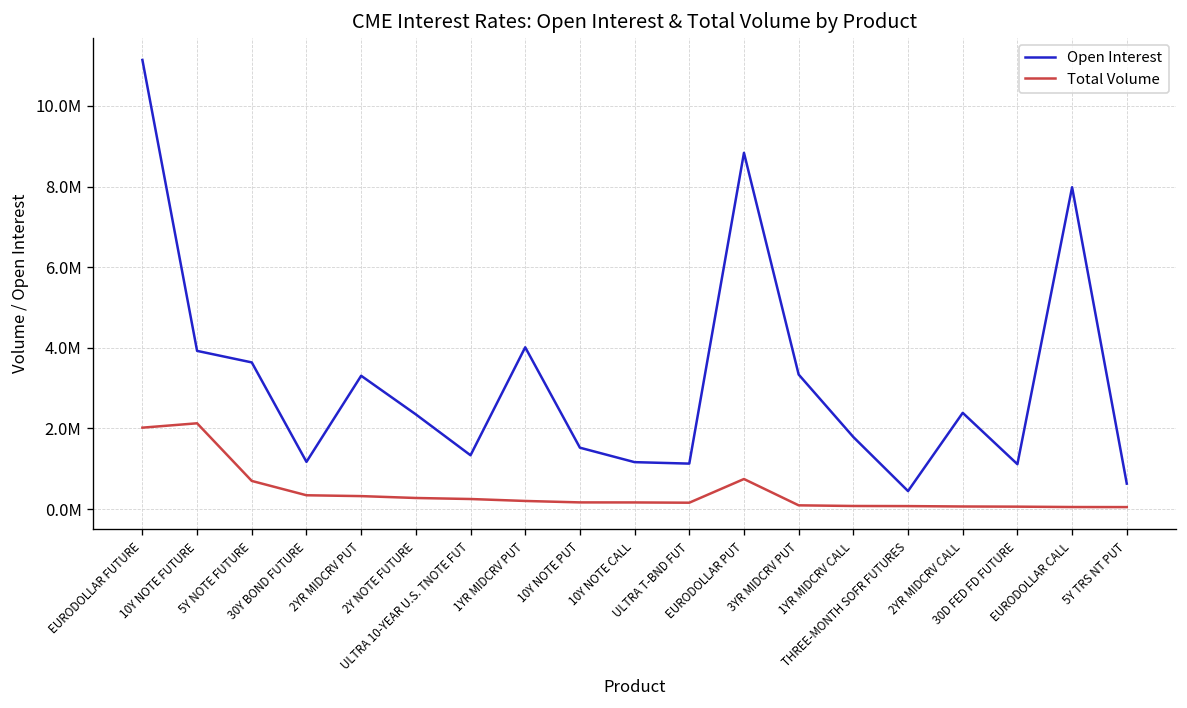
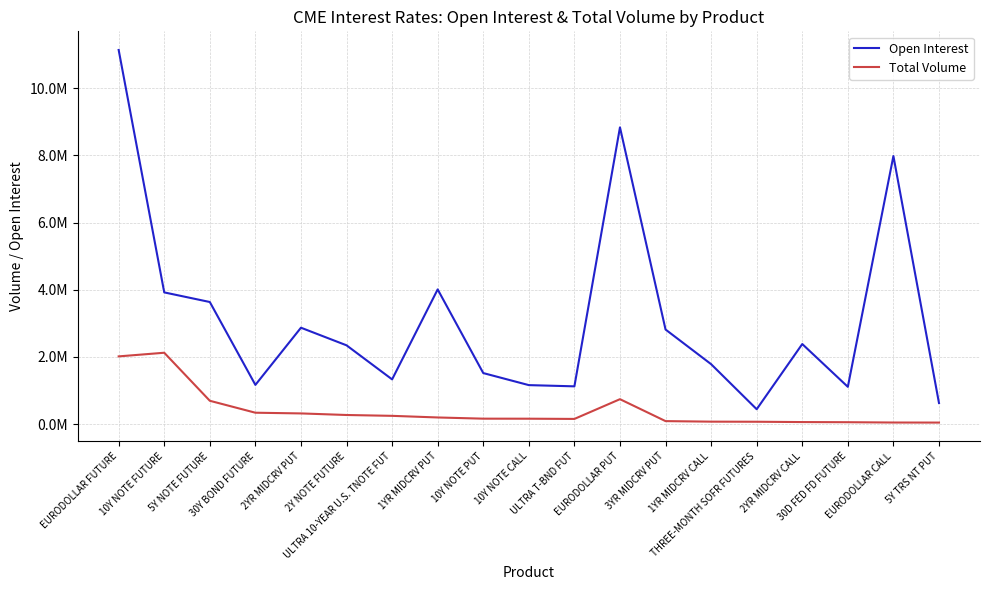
  {
    "Open Interest": {
      "EURODOLLAR FUTURE": 11100000,
      "10Y NOTE FUTURE": 3900000,
      "5Y NOTE FUTURE": 3600000,
      "30Y BOND FUTURE": 1200000,
-     "2YR MIDCRV PUT": 3300000,
+     "2YR MIDCRV PUT": 2900000,
      "2Y NOTE FUTURE": 2300000,
      "ULTRA 10-YEAR U.S. TNOTE FUT": 1300000,
      "1YR MIDCRV PUT": 4000000,
      "10Y NOTE PUT": 1500000,
      "10Y NOTE CALL": 1200000,
      "ULTRA T-BND FUT": 1100000,
      "EURODOLLAR PUT": 8800000,
-     "3YR MIDCRV PUT": 3300000,
+     "3YR MIDCRV PUT": 2800000,
      "1YR MIDCRV CALL": 1800000,
      "THREE-MONTH SOFR FUTURES": 400000,
      "2YR MIDCRV CALL": 2400000,
      "30D FED FD FUTURE": 1100000,
      "EURODOLLAR CALL": 8000000,
      "5Y TRS NT PUT": 600000
    },
    "Total Volume": {
      "EURODOLLAR FUTURE": 2000000,
      "10Y NOTE FUTURE": 2100000,
      "5Y NOTE FUTURE": 700000,
      "30Y BOND FUTURE": 300000,
      "2YR MIDCRV PUT": 300000,
      "2Y NOTE FUTURE": 300000,
      "ULTRA 10-YEAR U.S. TNOTE FUT": 200000,
      "1YR MIDCRV PUT": 200000,
      "10Y NOTE PUT": 200000,
      "10Y NOTE CALL": 200000,
      "ULTRA T-BND FUT": 200000,
      "EURODOLLAR PUT": 700000,
      "3YR MIDCRV PUT": 100000,
      "1YR MIDCRV CALL": 100000,
      "THREE-MONTH SOFR FUTURES": 100000,
      "2YR MIDCRV CALL": 100000,
      "30D FED FD FUTURE": 100000,
      "EURODOLLAR CALL": 0,
      "5Y TRS NT PUT": 0
    }
  }
